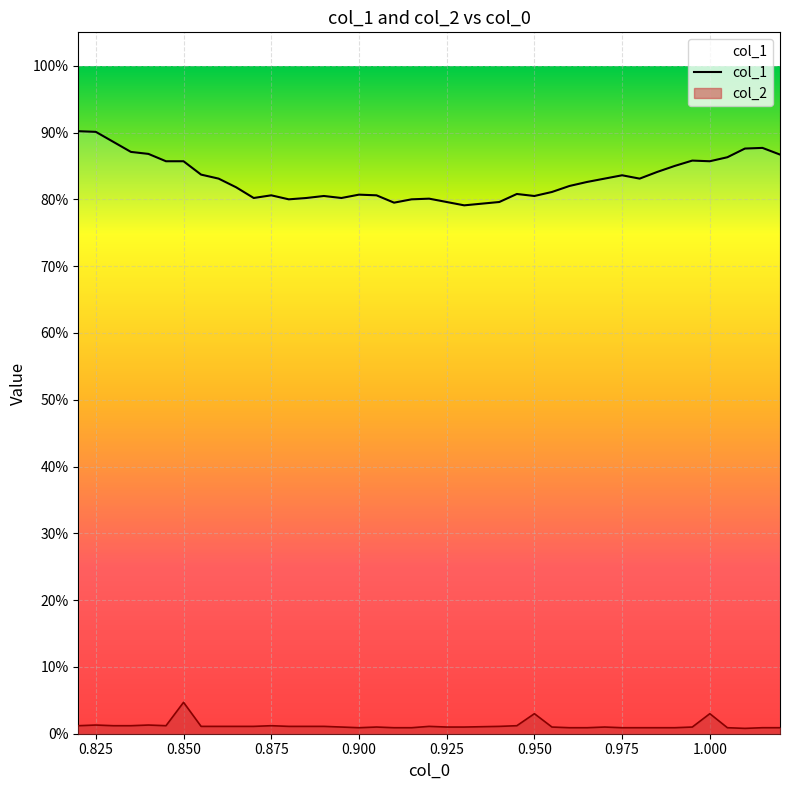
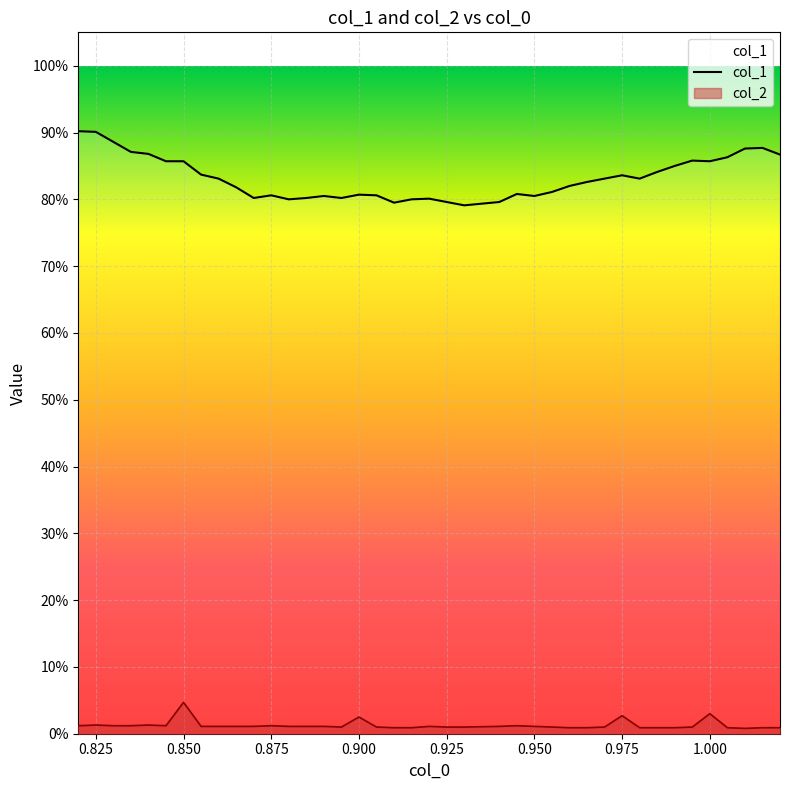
  {
    "col_2": {
      "0.825": "1%",
      "0.850": "5%",
      "0.875": "1%",
-     "0.900": "1%",
+     "0.900": "3%",
      "0.925": "1%",
-     "0.950": "3%",
-     "0.975": "1%",
+     "0.950": "1%",
+     "0.975": "3%",
      "1.000": "3%"
    }
  }
